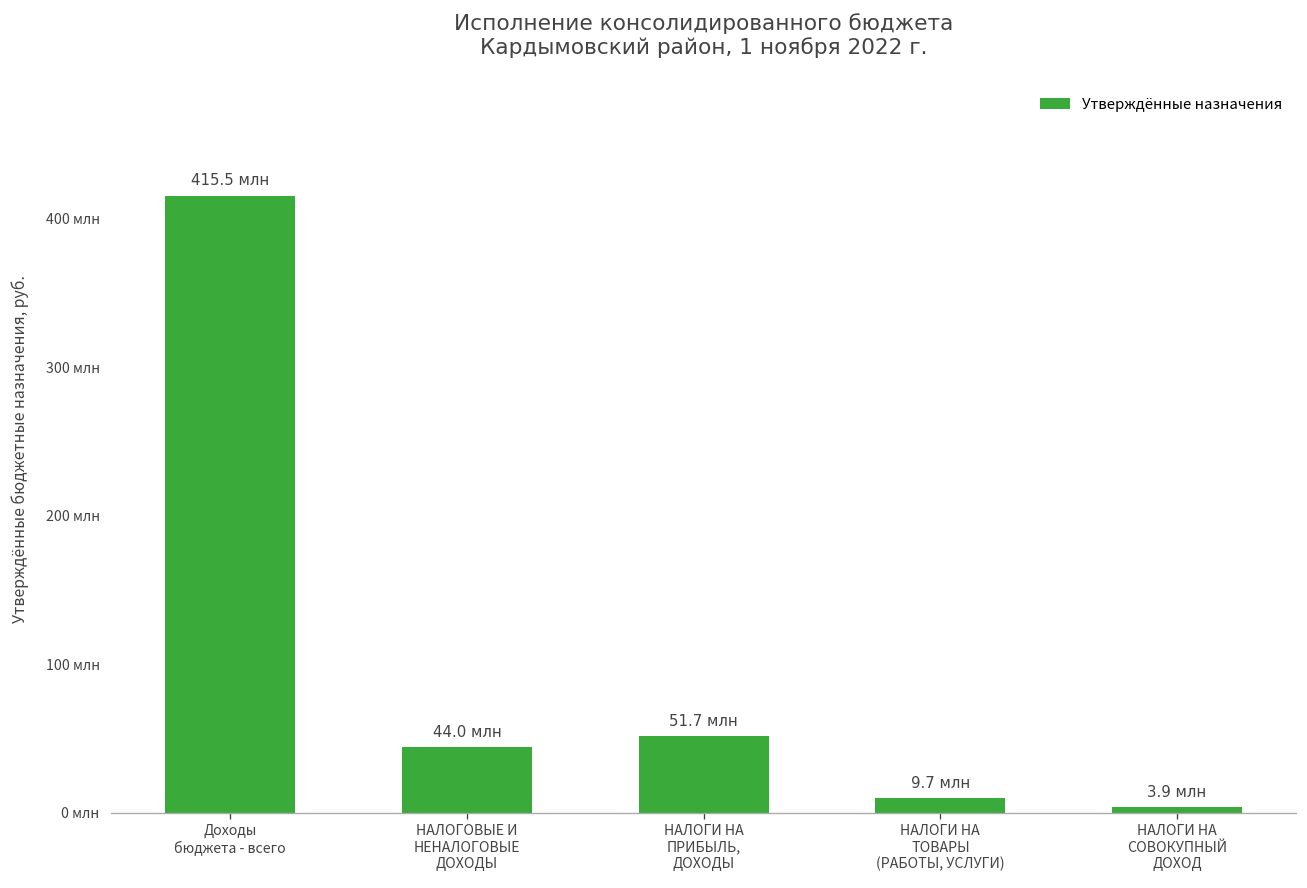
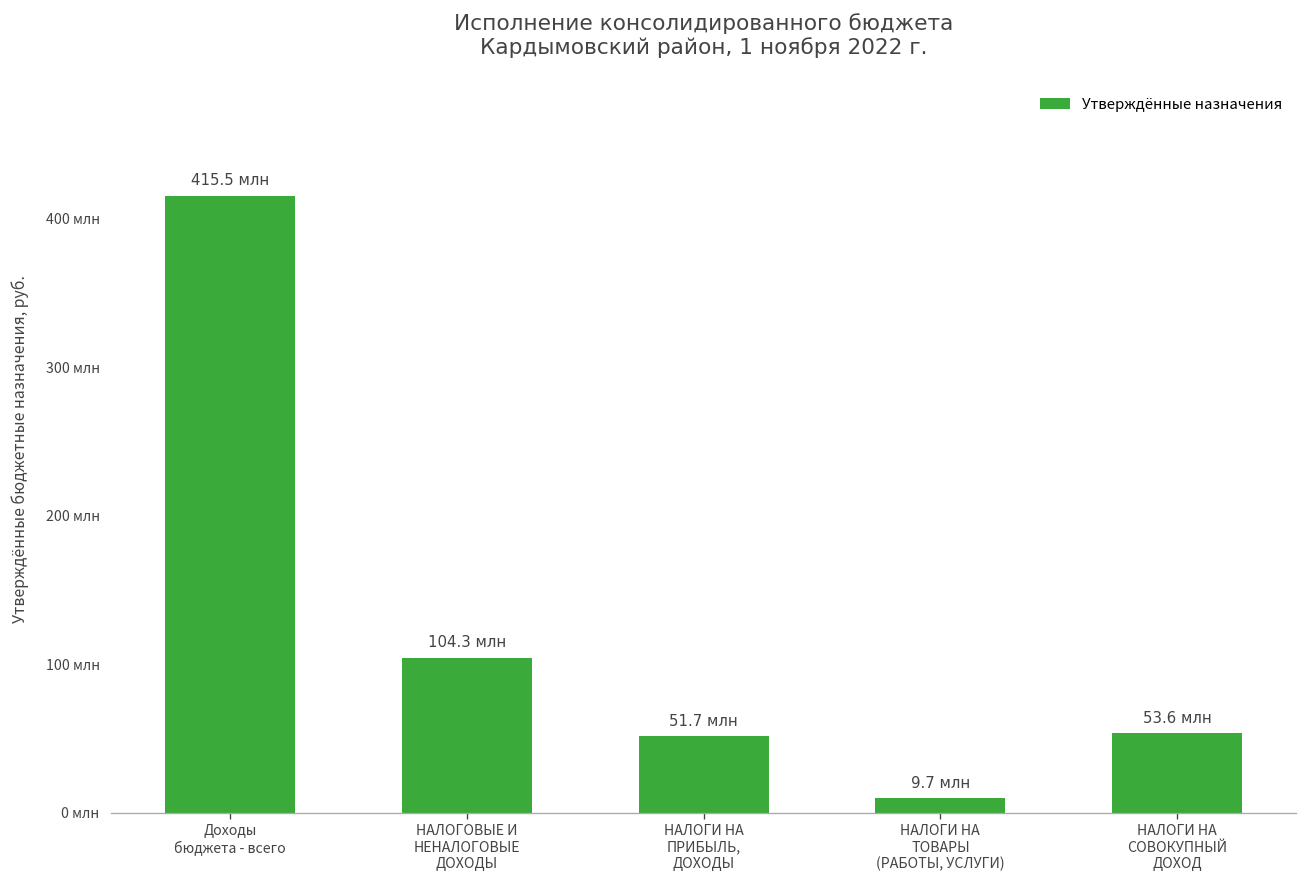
  {
-   "НАЛОГОВЫЕ И НЕНАЛОГОВЫЕ ДОХОДЫ": 44.0,
-   "НАЛОГИ НА СОВОКУПНЫЙ ДОХОД": 3.9
+   "НАЛОГОВЫЕ И НЕНАЛОГОВЫЕ ДОХОДЫ": 104.3,
+   "НАЛОГИ НА СОВОКУПНЫЙ ДОХОД": 53.6
  }
